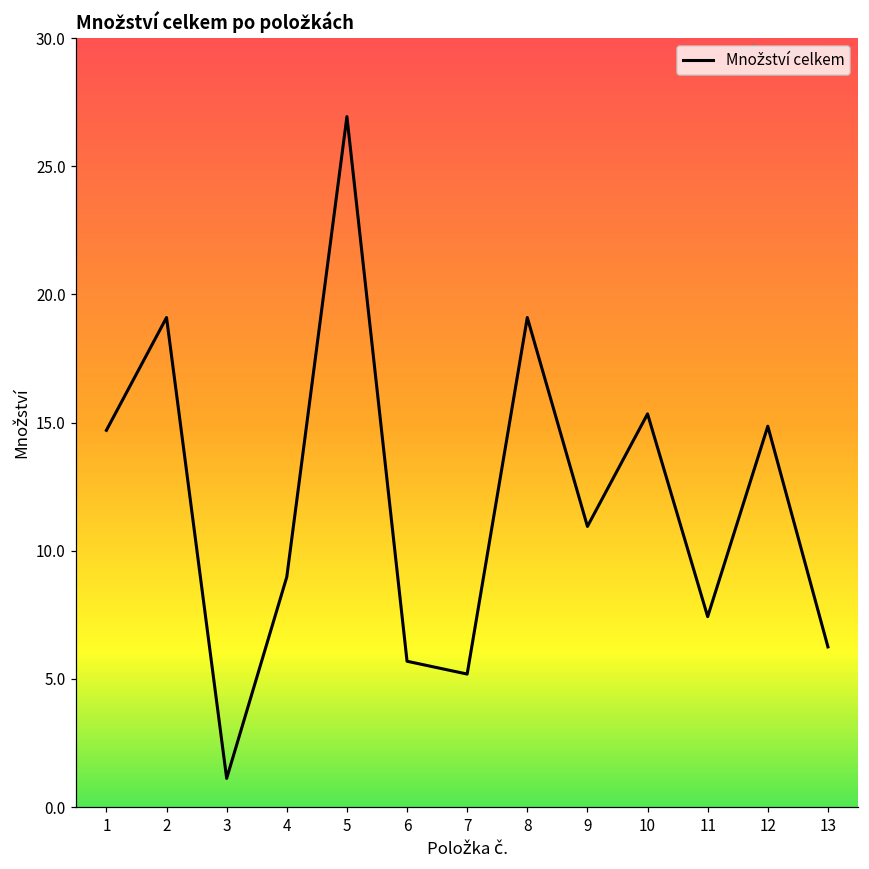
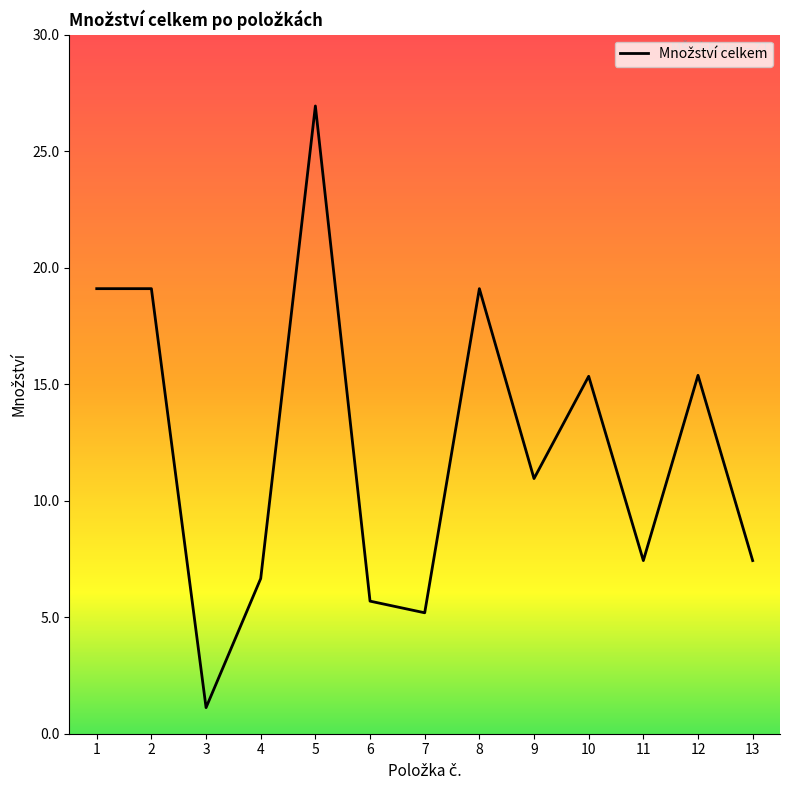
  {
-   "1": 14.7,
+   "1": 19.1,
    "2": 19.1,
    "3": 1.1,
-   "4": 9.0,
+   "4": 6.7,
    "5": 26.9,
    "6": 5.7,
    "7": 5.2,
    "8": 19.1,
    "9": 11.0,
    "10": 15.3,
    "11": 7.4,
-   "12": 14.9,
-   "13": 6.3
+   "12": 15.4,
+   "13": 7.4
  }
